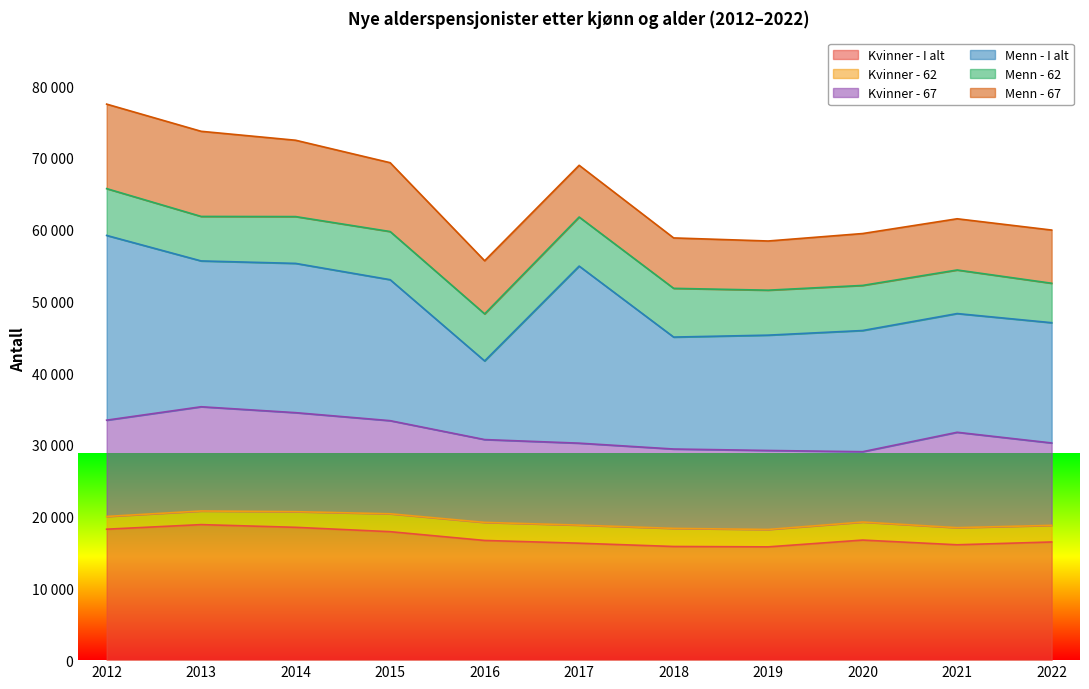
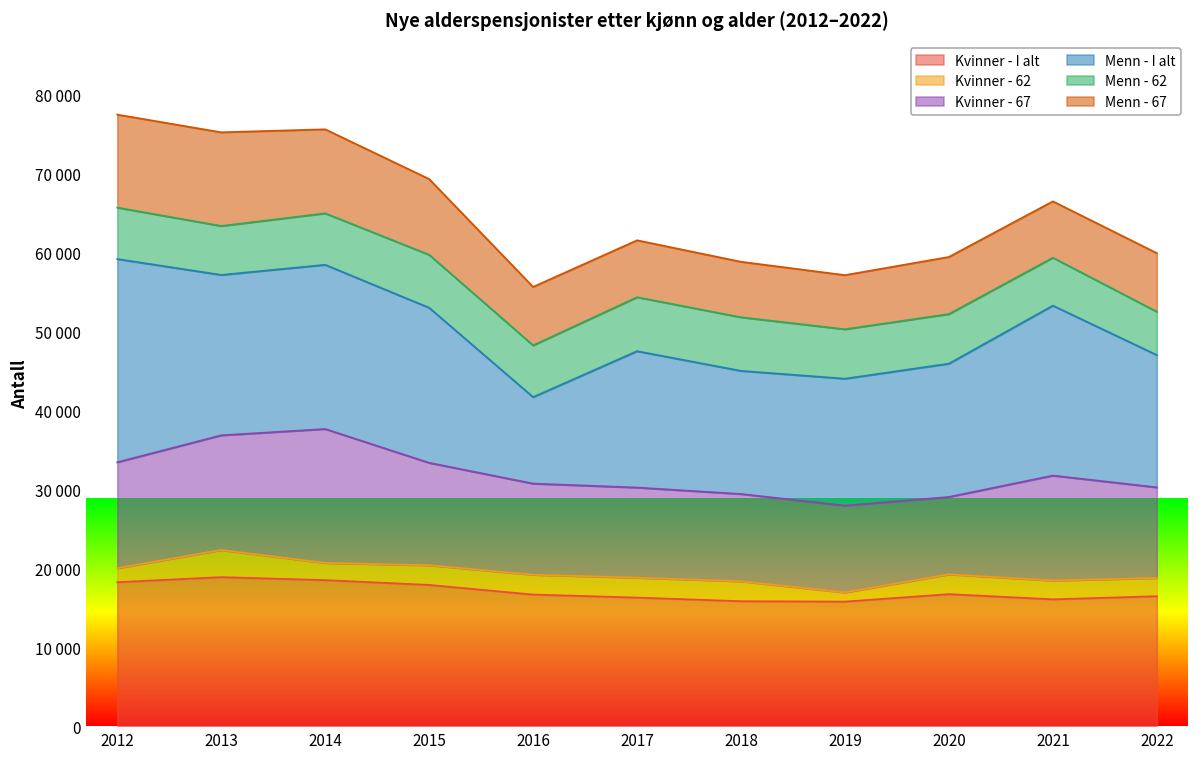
  {
    "Kvinner - 62": {
      "2012": 2000,
-     "2013": 2000,
+     "2013": 3000,
      "2014": 2000,
      "2015": 2000,
      "2016": 3000,
      "2017": 3000,
      "2018": 3000,
-     "2019": 2000,
+     "2019": 1000,
      "2020": 3000,
      "2021": 2000,
      "2022": 2000
    },
    "Kvinner - 67": {
      "2012": 13000,
      "2013": 15000,
-     "2014": 14000,
+     "2014": 17000,
      "2015": 13000,
      "2016": 12000,
      "2017": 11000,
      "2018": 11000,
      "2019": 11000,
      "2020": 10000,
      "2021": 13000,
      "2022": 11000
    },
    "Menn - I alt": {
      "2012": 26000,
      "2013": 20000,
      "2014": 21000,
      "2015": 20000,
      "2016": 11000,
-     "2017": 25000,
+     "2017": 17000,
      "2018": 16000,
      "2019": 16000,
      "2020": 17000,
-     "2021": 17000,
+     "2021": 22000,
      "2022": 17000
    },
    "Menn - 62": {
      "2012": 7000,
      "2013": 6000,
      "2014": 7000,
      "2015": 7000,
      "2016": 7000,
      "2017": 7000,
      "2018": 7000,
      "2019": 6000,
      "2020": 6000,
      "2021": 6000,
      "2022": 5000
    }
  }
